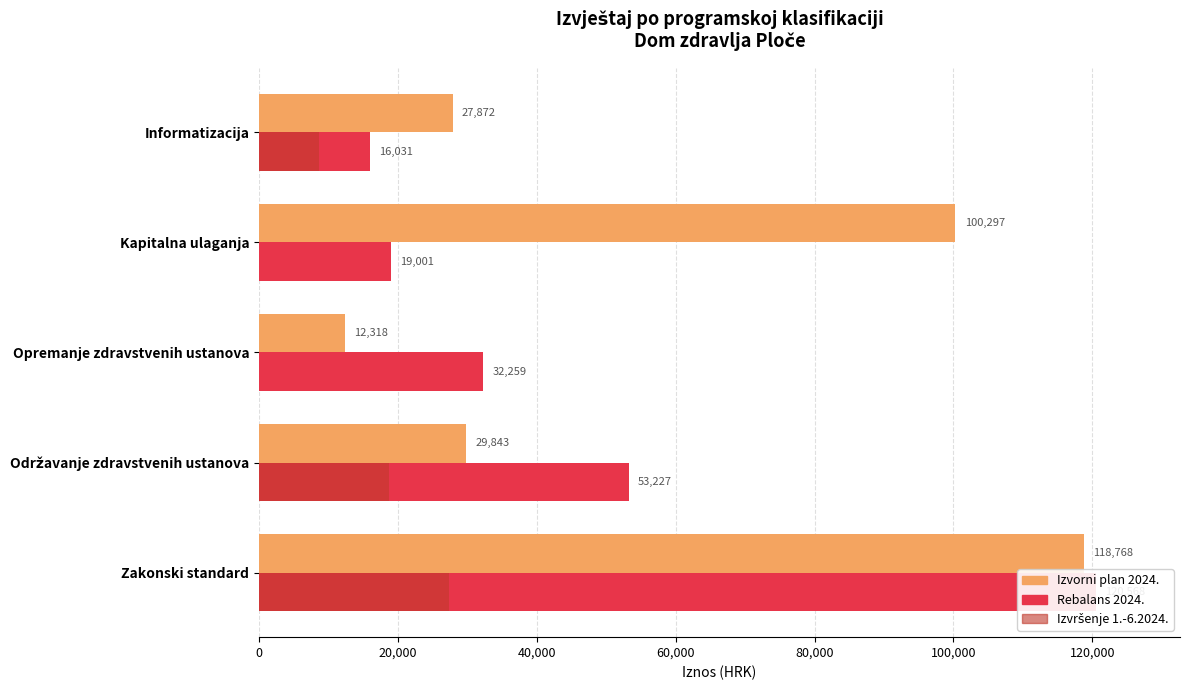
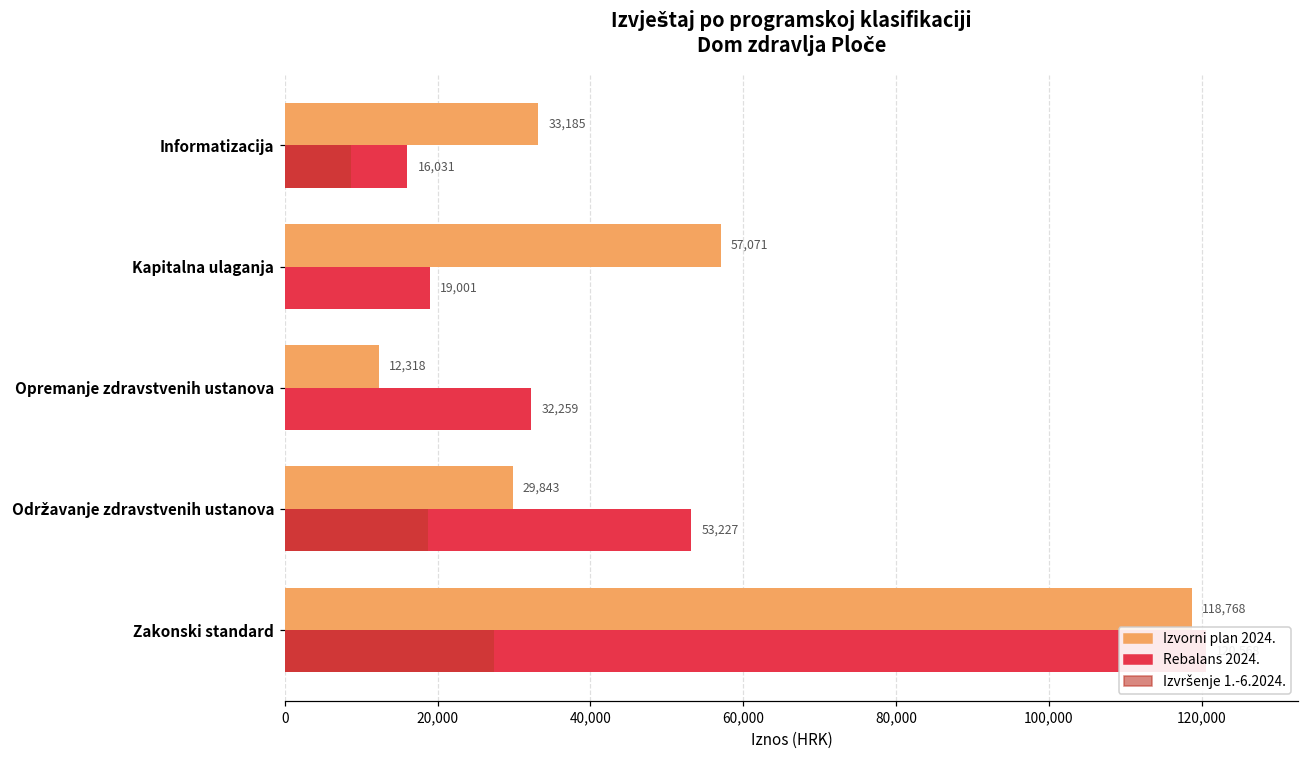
  {
    "Izvorni plan 2024.": {
-     "Informatizacija": "27,872",
-     "Kapitalna ulaganja": "100,297",
+     "Informatizacija": "33,185",
+     "Kapitalna ulaganja": "57,071",
      "Opremanje zdravstvenih ustanova": "12,318",
      "Održavanje zdravstvenih ustanova": "29,843",
      "Zakonski standard": "118,768"
    }
  }
